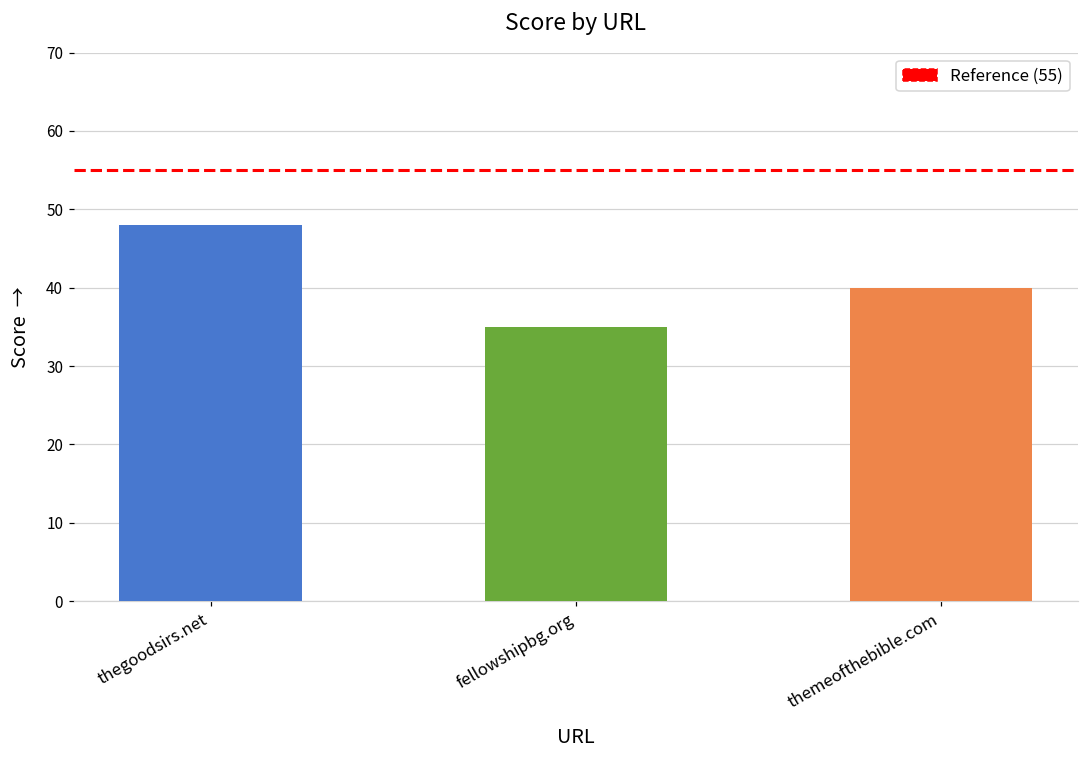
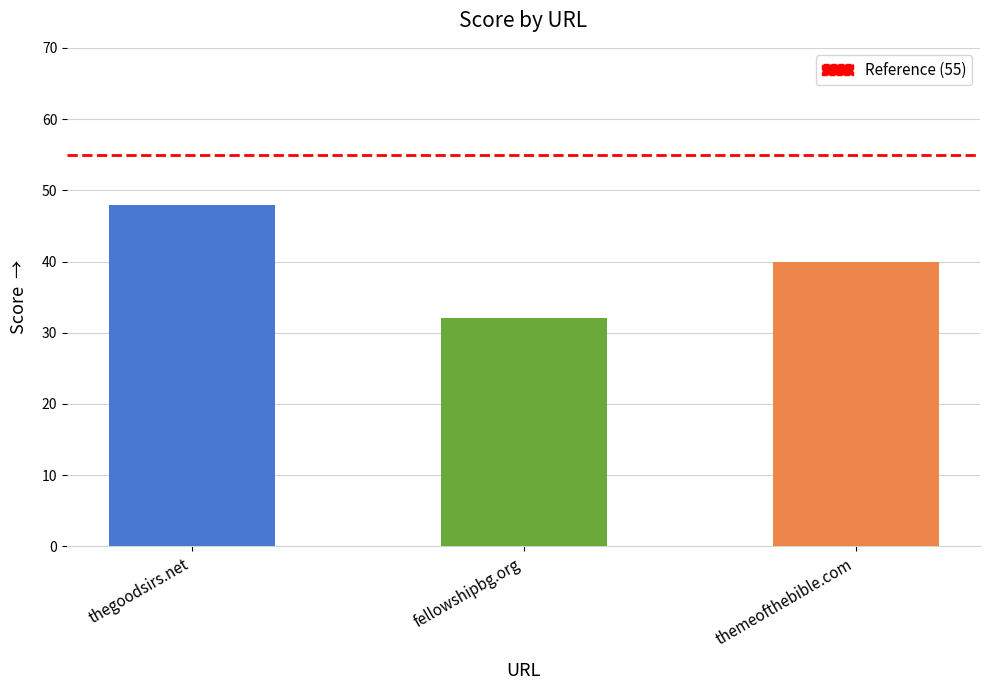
  {
    "thegoodsirs.net": 48,
-   "fellowshipbg.org": 35,
+   "fellowshipbg.org": 32,
    "themeofthebible.com": 40
  }
